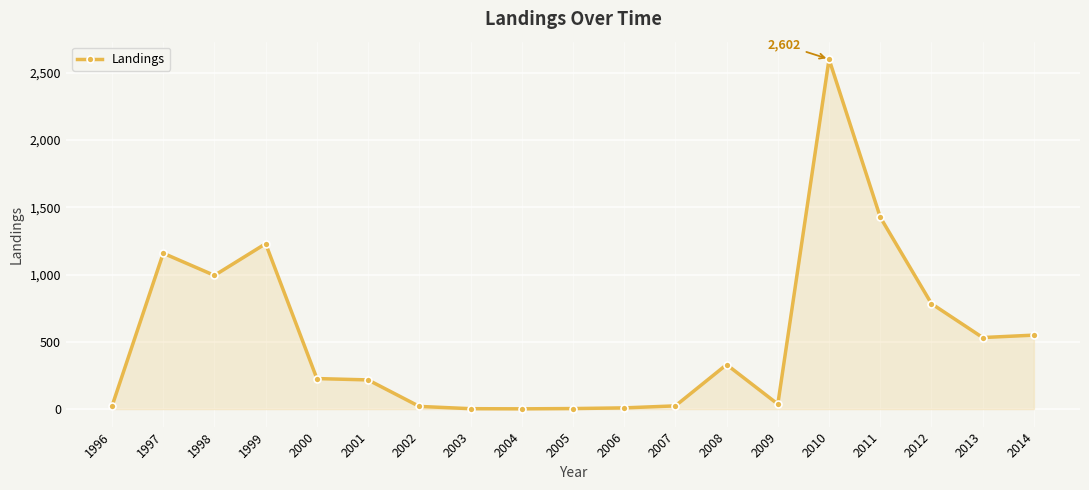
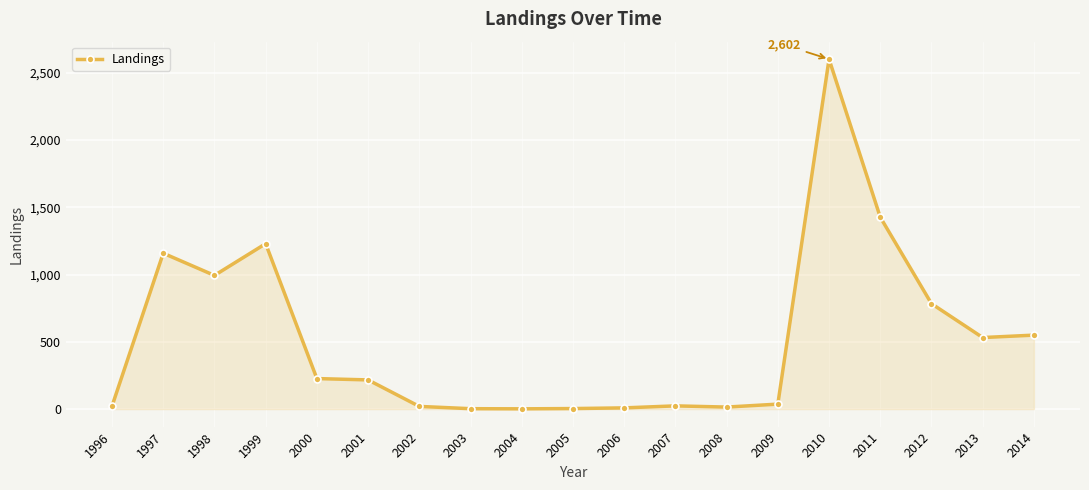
  {
    "1996": "20",
    "1997": "1,160",
    "1998": "990",
    "1999": "1,230",
    "2000": "230",
    "2001": "220",
    "2002": "20",
    "2003": "0",
    "2004": "0",
    "2005": "0",
    "2006": "10",
    "2007": "20",
-   "2008": "330",
+   "2008": "20",
    "2009": "40",
    "2011": "1,430",
    "2012": "780",
    "2013": "530",
    "2014": "550"
  }
